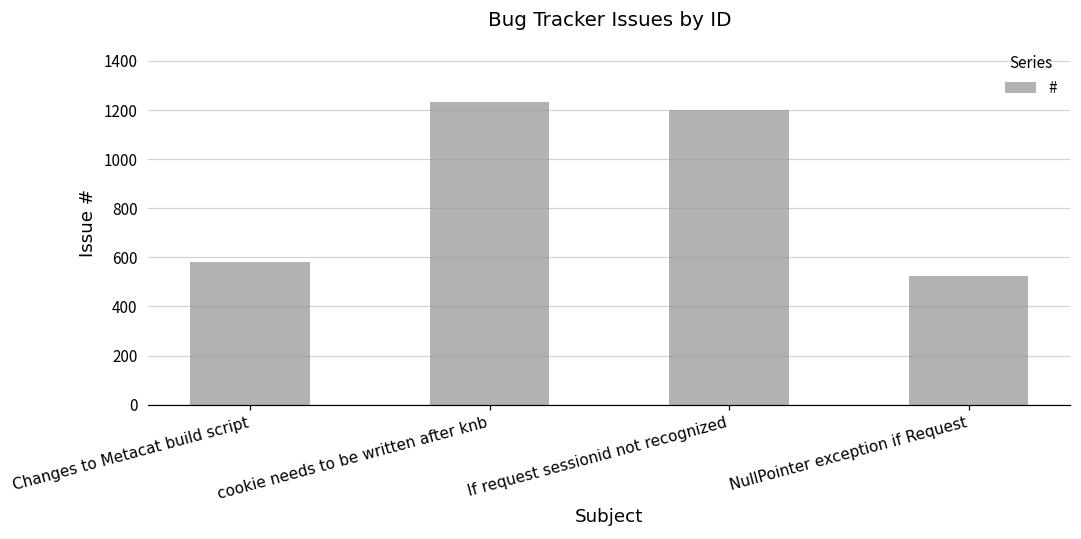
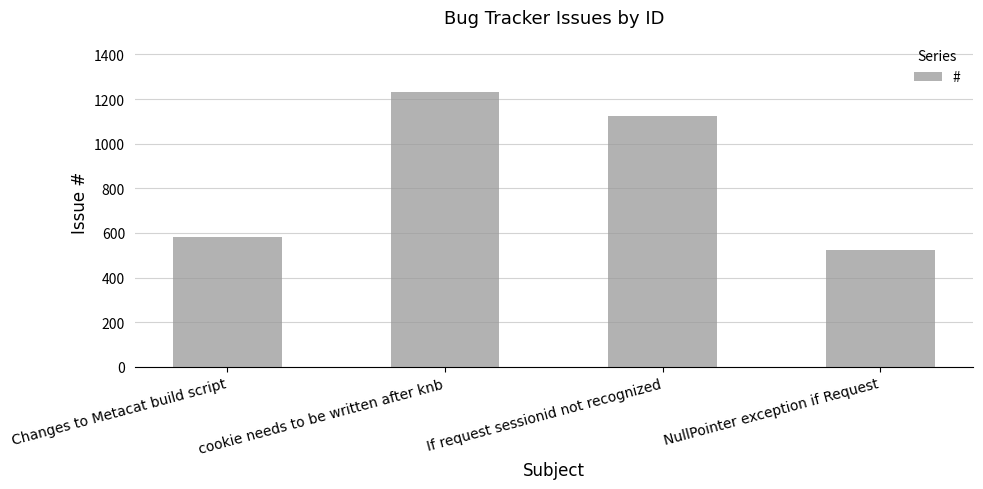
  {
    "Changes to Metacat build script": 580,
    "cookie needs to be written after knb": 1230,
-   "If request sessionid not recognized": 1200,
+   "If request sessionid not recognized": 1130,
    "NullPointer exception if Request": 520
  }
